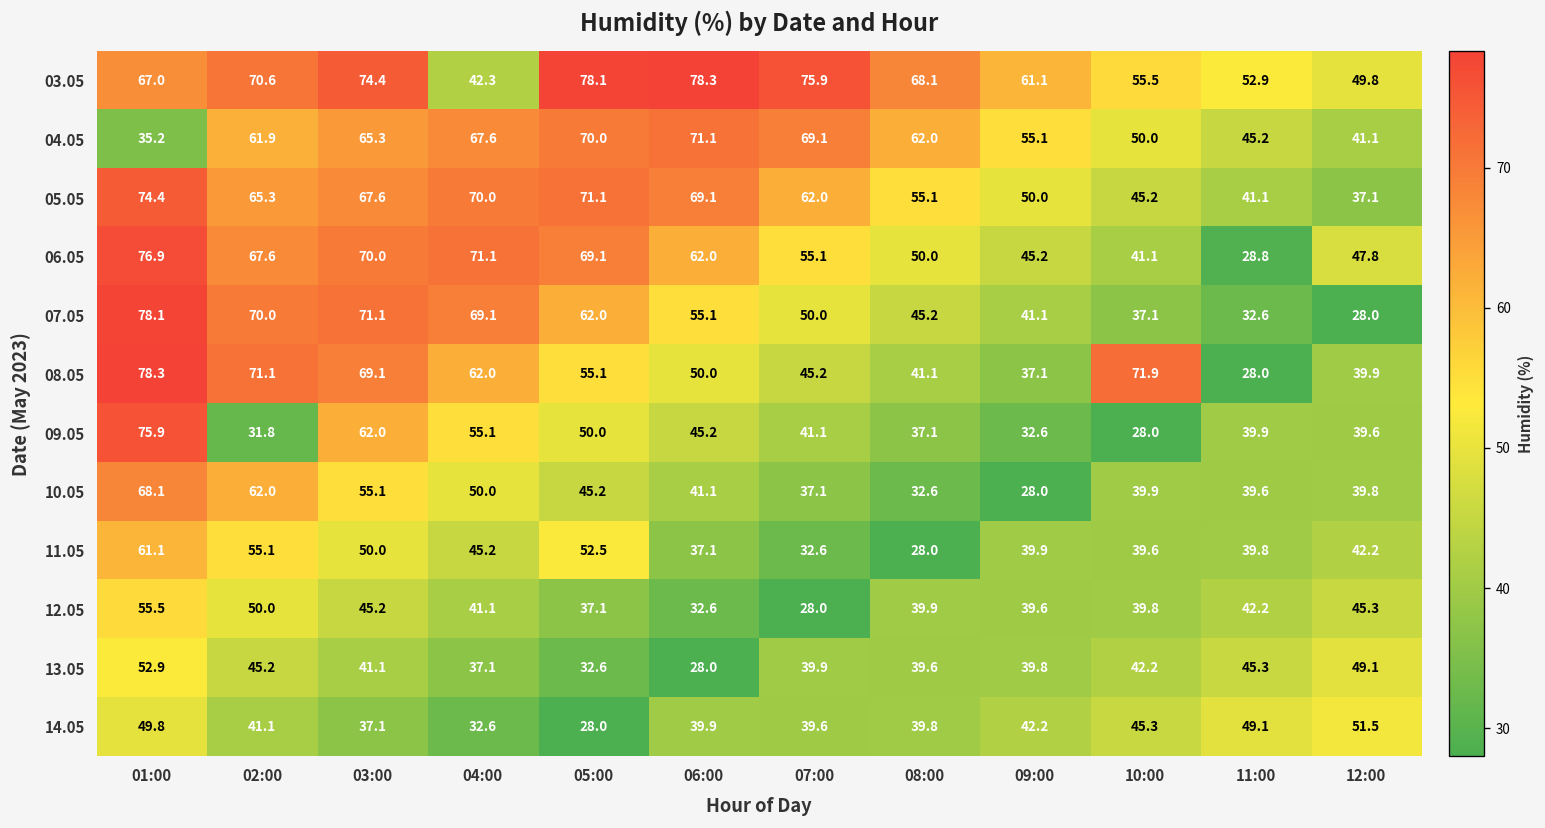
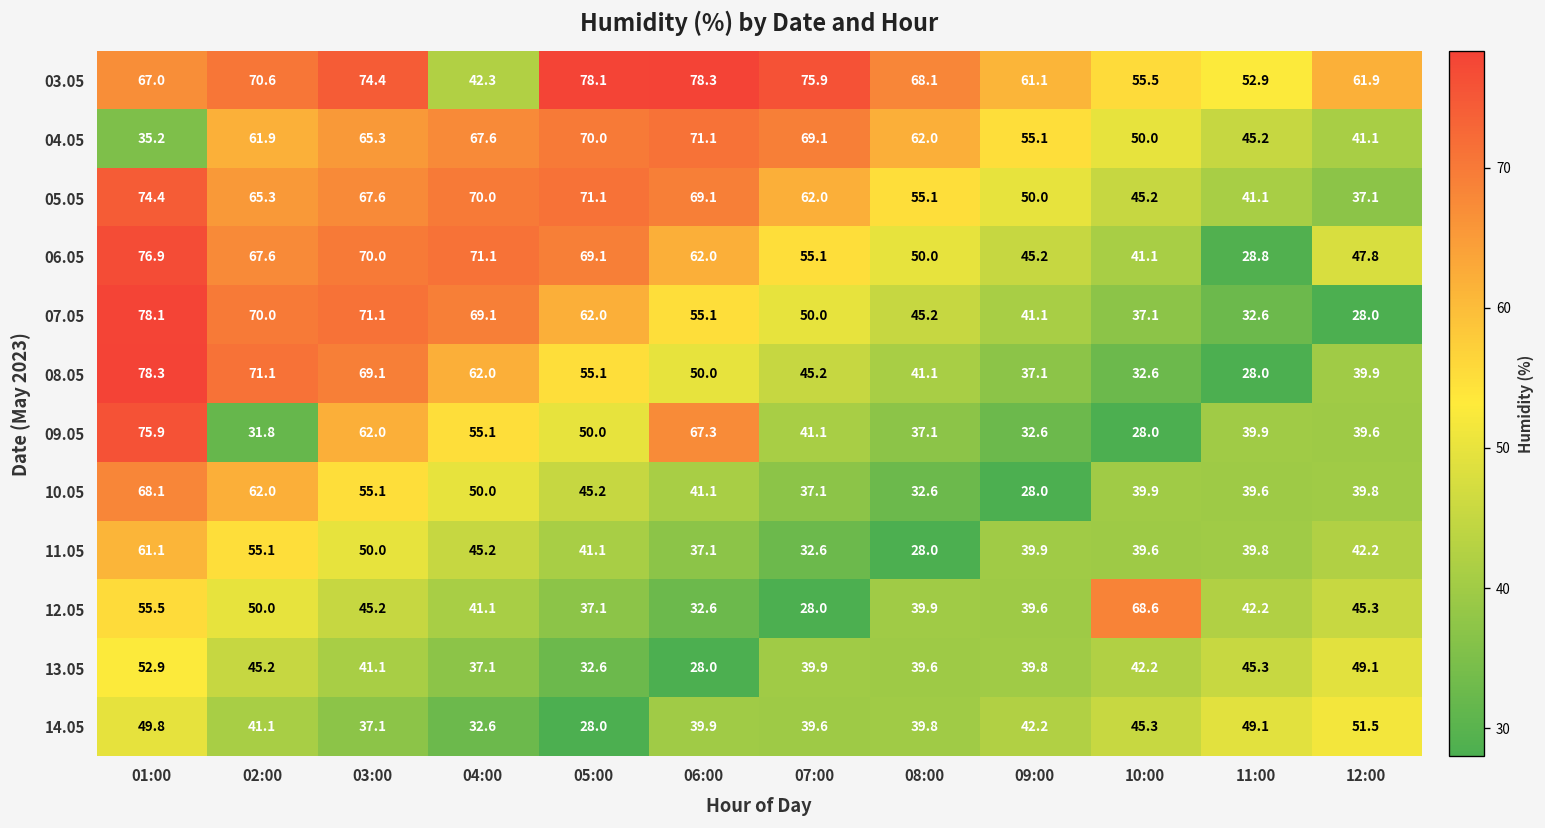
  {
    "03.05": {
      "01:00": 67.0,
      "02:00": 70.6,
      "03:00": 74.4,
      "04:00": 42.3,
      "05:00": 78.1,
      "06:00": 78.3,
      "07:00": 75.9,
      "08:00": 68.1,
      "09:00": 61.1,
      "10:00": 55.5,
      "11:00": 52.9,
-     "12:00": 49.8
+     "12:00": 61.9
    },
    "04.05": {
      "01:00": 35.2,
      "02:00": 61.9,
      "03:00": 65.3,
      "04:00": 67.6,
      "05:00": 70.0,
      "06:00": 71.1,
      "07:00": 69.1,
      "08:00": 62.0,
      "09:00": 55.1,
      "10:00": 50.0,
      "11:00": 45.2,
      "12:00": 41.1
    },
    "05.05": {
      "01:00": 74.4,
      "02:00": 65.3,
      "03:00": 67.6,
      "04:00": 70.0,
      "05:00": 71.1,
      "06:00": 69.1,
      "07:00": 62.0,
      "08:00": 55.1,
      "09:00": 50.0,
      "10:00": 45.2,
      "11:00": 41.1,
      "12:00": 37.1
    },
    "06.05": {
      "01:00": 76.9,
      "02:00": 67.6,
      "03:00": 70.0,
      "04:00": 71.1,
      "05:00": 69.1,
      "06:00": 62.0,
      "07:00": 55.1,
      "08:00": 50.0,
      "09:00": 45.2,
      "10:00": 41.1,
      "11:00": 28.8,
      "12:00": 47.8
    },
    "07.05": {
      "01:00": 78.1,
      "02:00": 70.0,
      "03:00": 71.1,
      "04:00": 69.1,
      "05:00": 62.0,
      "06:00": 55.1,
      "07:00": 50.0,
      "08:00": 45.2,
      "09:00": 41.1,
      "10:00": 37.1,
      "11:00": 32.6,
      "12:00": 28.0
    },
    "08.05": {
      "01:00": 78.3,
      "02:00": 71.1,
      "03:00": 69.1,
      "04:00": 62.0,
      "05:00": 55.1,
      "06:00": 50.0,
      "07:00": 45.2,
      "08:00": 41.1,
      "09:00": 37.1,
-     "10:00": 71.9,
+     "10:00": 32.6,
      "11:00": 28.0,
      "12:00": 39.9
    },
    "09.05": {
      "01:00": 75.9,
      "02:00": 31.8,
      "03:00": 62.0,
      "04:00": 55.1,
      "05:00": 50.0,
-     "06:00": 45.2,
+     "06:00": 67.3,
      "07:00": 41.1,
      "08:00": 37.1,
      "09:00": 32.6,
      "10:00": 28.0,
      "11:00": 39.9,
      "12:00": 39.6
    },
    "10.05": {
      "01:00": 68.1,
      "02:00": 62.0,
      "03:00": 55.1,
      "04:00": 50.0,
      "05:00": 45.2,
      "06:00": 41.1,
      "07:00": 37.1,
      "08:00": 32.6,
      "09:00": 28.0,
      "10:00": 39.9,
      "11:00": 39.6,
      "12:00": 39.8
    },
    "11.05": {
      "01:00": 61.1,
      "02:00": 55.1,
      "03:00": 50.0,
      "04:00": 45.2,
-     "05:00": 52.5,
+     "05:00": 41.1,
      "06:00": 37.1,
      "07:00": 32.6,
      "08:00": 28.0,
      "09:00": 39.9,
      "10:00": 39.6,
      "11:00": 39.8,
      "12:00": 42.2
    },
    "12.05": {
      "01:00": 55.5,
      "02:00": 50.0,
      "03:00": 45.2,
      "04:00": 41.1,
      "05:00": 37.1,
      "06:00": 32.6,
      "07:00": 28.0,
      "08:00": 39.9,
      "09:00": 39.6,
-     "10:00": 39.8,
+     "10:00": 68.6,
      "11:00": 42.2,
      "12:00": 45.3
    },
    "13.05": {
      "01:00": 52.9,
      "02:00": 45.2,
      "03:00": 41.1,
      "04:00": 37.1,
      "05:00": 32.6,
      "06:00": 28.0,
      "07:00": 39.9,
      "08:00": 39.6,
      "09:00": 39.8,
      "10:00": 42.2,
      "11:00": 45.3,
      "12:00": 49.1
    },
    "14.05": {
      "01:00": 49.8,
      "02:00": 41.1,
      "03:00": 37.1,
      "04:00": 32.6,
      "05:00": 28.0,
      "06:00": 39.9,
      "07:00": 39.6,
      "08:00": 39.8,
      "09:00": 42.2,
      "10:00": 45.3,
      "11:00": 49.1,
      "12:00": 51.5
    }
  }
